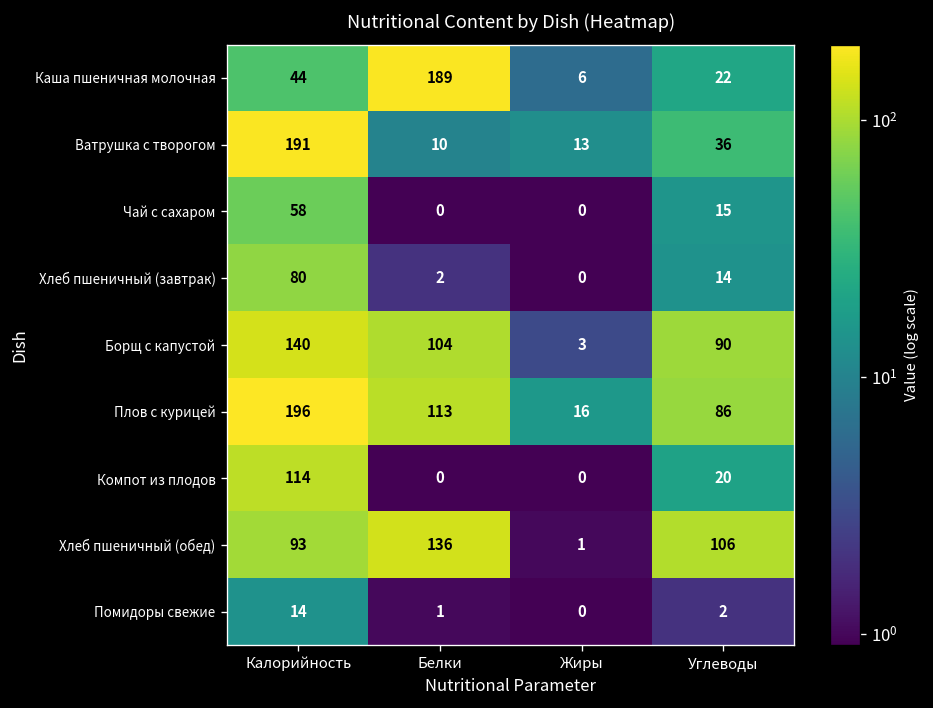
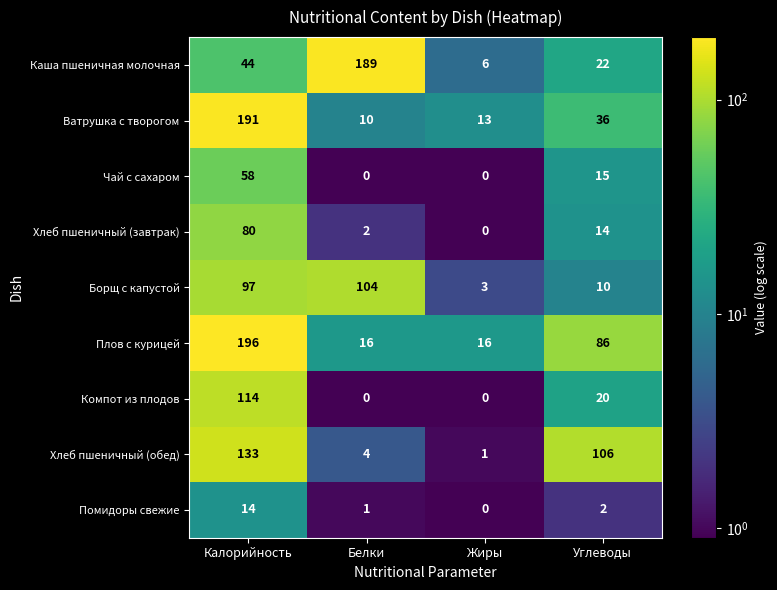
  {
    "Каша пшеничная молочная": {
      "Калорийность": 44,
      "Белки": 189,
      "Жиры": 6,
      "Углеводы": 22
    },
    "Ватрушка с творогом": {
      "Калорийность": 191,
      "Белки": 10,
      "Жиры": 13,
      "Углеводы": 36
    },
    "Чай с сахаром": {
      "Калорийность": 58,
      "Белки": 0,
      "Жиры": 0,
      "Углеводы": 15
    },
    "Хлеб пшеничный (завтрак)": {
      "Калорийность": 80,
      "Белки": 2,
      "Жиры": 0,
      "Углеводы": 14
    },
    "Борщ с капустой": {
-     "Калорийность": 140,
+     "Калорийность": 97,
      "Белки": 104,
      "Жиры": 3,
-     "Углеводы": 90
+     "Углеводы": 10
    },
    "Плов с курицей": {
      "Калорийность": 196,
-     "Белки": 113,
+     "Белки": 16,
      "Жиры": 16,
      "Углеводы": 86
    },
    "Компот из плодов": {
      "Калорийность": 114,
      "Белки": 0,
      "Жиры": 0,
      "Углеводы": 20
    },
    "Хлеб пшеничный (обед)": {
-     "Калорийность": 93,
-     "Белки": 136,
+     "Калорийность": 133,
+     "Белки": 4,
      "Жиры": 1,
      "Углеводы": 106
    },
    "Помидоры свежие": {
      "Калорийность": 14,
      "Белки": 1,
      "Жиры": 0,
      "Углеводы": 2
    }
  }
